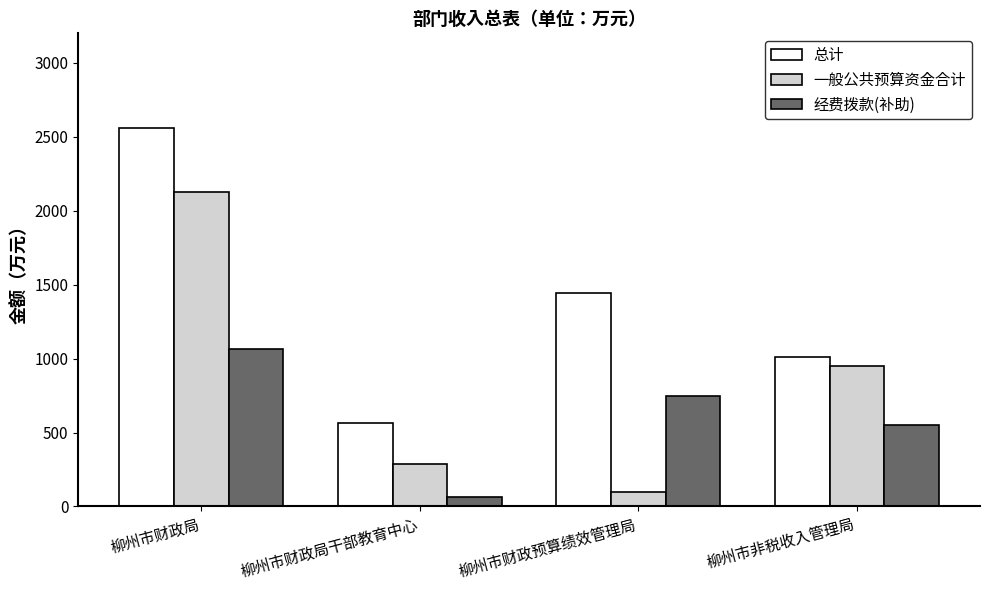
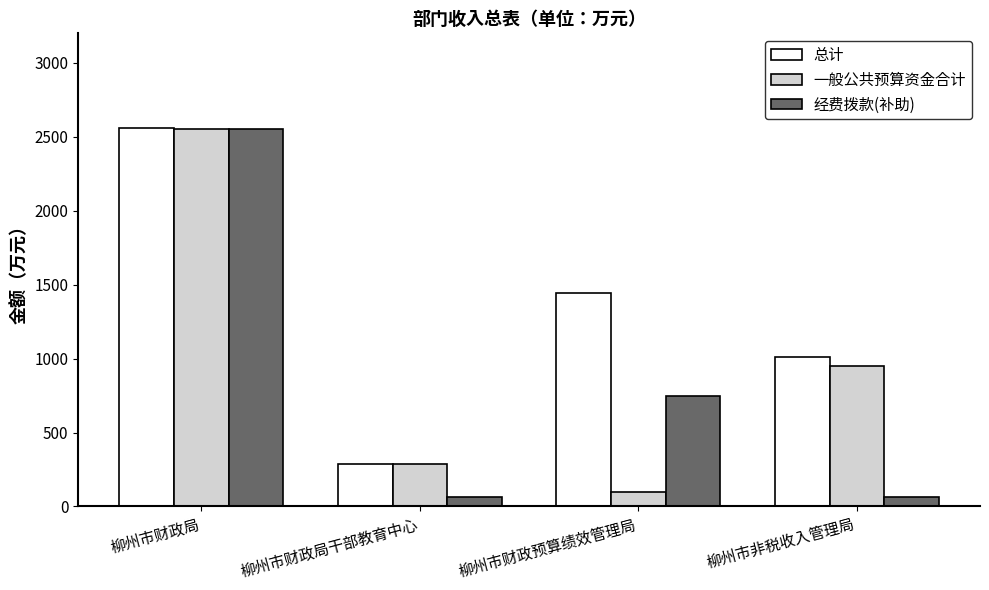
  {
    "总计": {
      "柳州市财政局": 2560,
-     "柳州市财政局干部教育中心": 560,
+     "柳州市财政局干部教育中心": 280,
      "柳州市财政预算绩效管理局": 1450,
      "柳州市非税收入管理局": 1010
    },
    "一般公共预算资金合计": {
-     "柳州市财政局": 2130,
+     "柳州市财政局": 2550,
      "柳州市财政局干部教育中心": 280,
      "柳州市财政预算绩效管理局": 100,
      "柳州市非税收入管理局": 950
    },
    "经费拨款(补助)": {
-     "柳州市财政局": 1070,
+     "柳州市财政局": 2550,
      "柳州市财政局干部教育中心": 60,
      "柳州市财政预算绩效管理局": 750,
-     "柳州市非税收入管理局": 550
+     "柳州市非税收入管理局": 60
    }
  }
